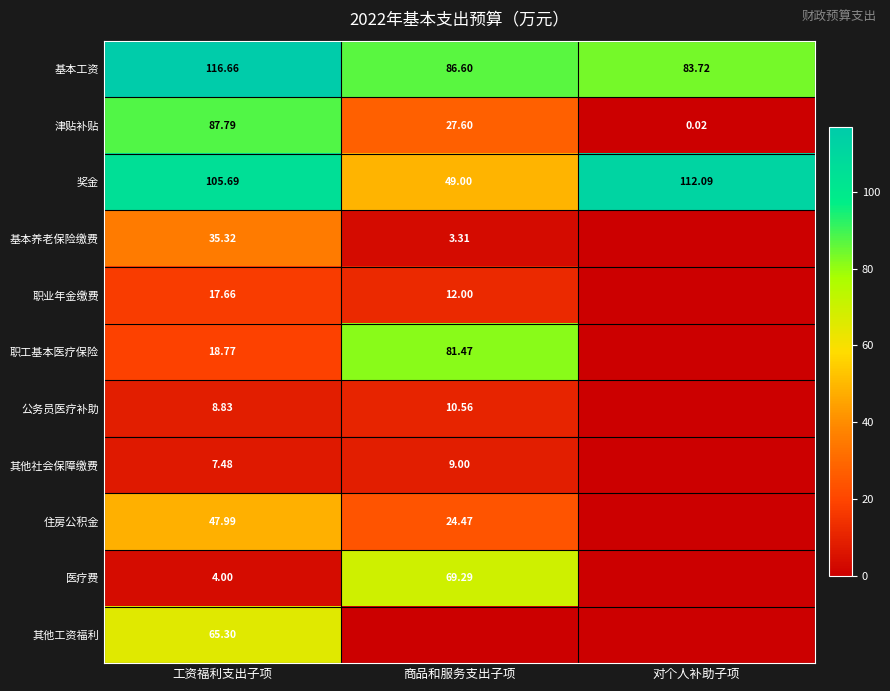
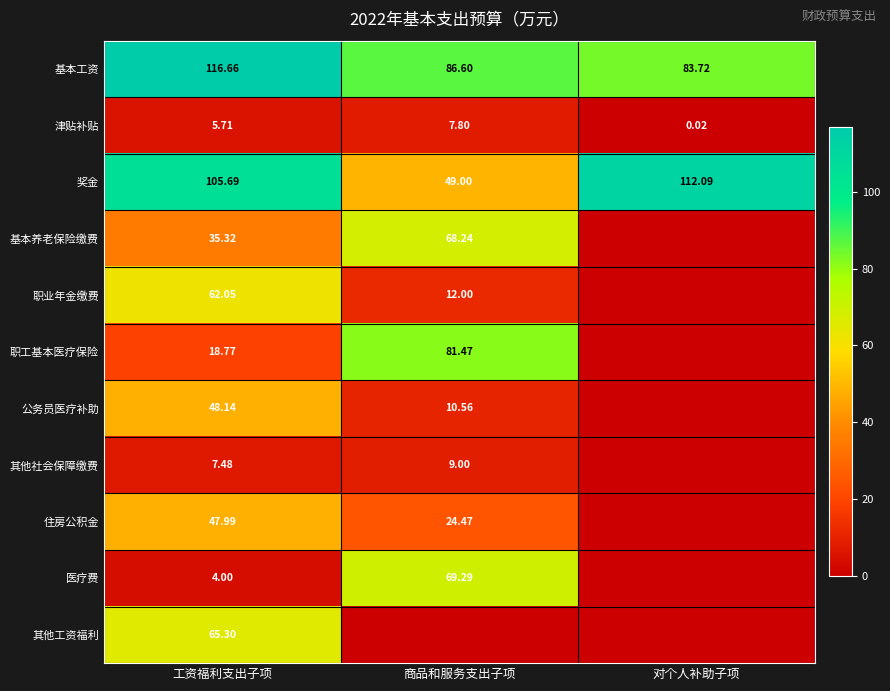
  {
    "基本工资": {
      "工资福利支出子项": 116.66,
      "商品和服务支出子项": 86.60,
      "对个人补助子项": 83.72
    },
    "津贴补贴": {
-     "工资福利支出子项": 87.79,
-     "商品和服务支出子项": 27.60,
+     "工资福利支出子项": 5.71,
+     "商品和服务支出子项": 7.80,
      "对个人补助子项": 0.02
    },
    "奖金": {
      "工资福利支出子项": 105.69,
      "商品和服务支出子项": 49.00,
      "对个人补助子项": 112.09
    },
    "基本养老保险缴费": {
      "工资福利支出子项": 35.32,
-     "商品和服务支出子项": 3.31
+     "商品和服务支出子项": 68.24
    },
    "职业年金缴费": {
-     "工资福利支出子项": 17.66,
+     "工资福利支出子项": 62.05,
      "商品和服务支出子项": 12.00
    },
    "职工基本医疗保险": {
      "工资福利支出子项": 18.77,
      "商品和服务支出子项": 81.47
    },
    "公务员医疗补助": {
-     "工资福利支出子项": 8.83,
+     "工资福利支出子项": 48.14,
      "商品和服务支出子项": 10.56
    },
    "其他社会保障缴费": {
      "工资福利支出子项": 7.48,
      "商品和服务支出子项": 9.00
    },
    "住房公积金": {
      "工资福利支出子项": 47.99,
      "商品和服务支出子项": 24.47
    },
    "医疗费": {
      "工资福利支出子项": 4.00,
      "商品和服务支出子项": 69.29
    },
    "其他工资福利": {
      "工资福利支出子项": 65.30
    }
  }
